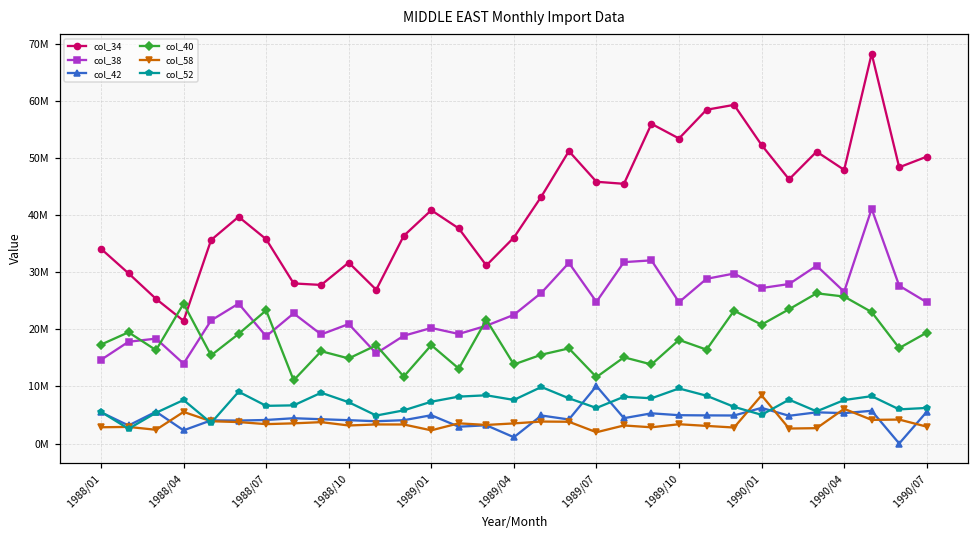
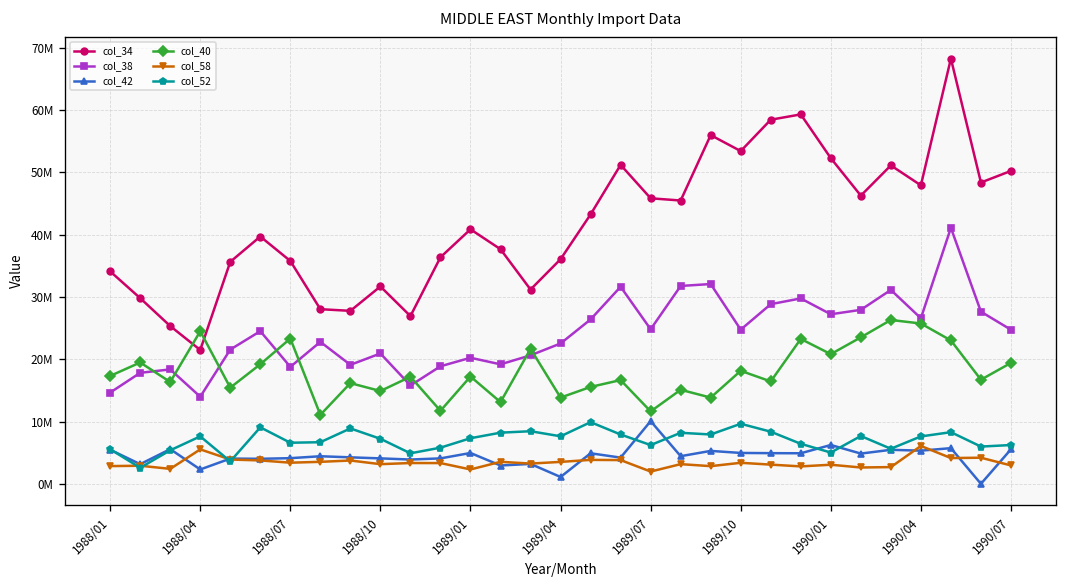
  {
    "col_34": {
      "1988/01": 34000000,
      "1988/04": 21000000,
      "1988/07": 36000000,
      "1988/10": 32000000,
      "1989/01": 41000000,
      "1989/04": 36000000,
      "1989/07": 46000000,
      "1989/10": 53000000,
      "1990/01": 52000000,
      "1990/04": 48000000,
      "1990/07": 50000000
    },
    "col_38": {
      "1988/01": 15000000,
      "1988/04": 14000000,
      "1988/07": 19000000,
      "1988/10": 21000000,
      "1989/01": 20000000,
      "1989/04": 23000000,
      "1989/07": 25000000,
      "1989/10": 25000000,
      "1990/01": 27000000,
      "1990/04": 27000000,
      "1990/07": 25000000
    },
    "col_42": {
      "1988/04": 2000000,
      "1988/07": 4000000,
      "1988/10": 4000000,
      "1989/01": 5000000,
      "1989/04": 1000000,
      "1989/07": 10000000,
      "1989/10": 5000000,
      "1990/01": 6000000,
      "1990/04": 5000000,
      "1990/07": 6000000
    },
    "col_40": {
      "1988/01": 17000000,
      "1988/04": 24000000,
      "1988/07": 23000000,
      "1988/10": 15000000,
      "1989/01": 17000000,
      "1989/04": 14000000,
      "1989/07": 12000000,
      "1989/10": 18000000,
      "1990/01": 21000000,
      "1990/04": 26000000,
      "1990/07": 19000000
    },
    "col_58": {
      "1988/01": 3000000,
      "1988/04": 6000000,
      "1988/07": 3000000,
      "1988/10": 3000000,
      "1989/01": 2000000,
      "1989/04": 4000000,
      "1989/07": 2000000,
      "1989/10": 3000000,
-     "1990/01": 8000000,
+     "1990/01": 3000000,
      "1990/04": 6000000,
      "1990/07": 3000000
    },
    "col_52": {
      "1988/04": 8000000,
      "1988/07": 7000000,
      "1988/10": 7000000,
      "1989/01": 7000000,
      "1989/04": 8000000,
      "1989/07": 6000000,
      "1989/10": 10000000,
      "1990/01": 5000000,
      "1990/04": 8000000,
      "1990/07": 6000000
    }
  }
